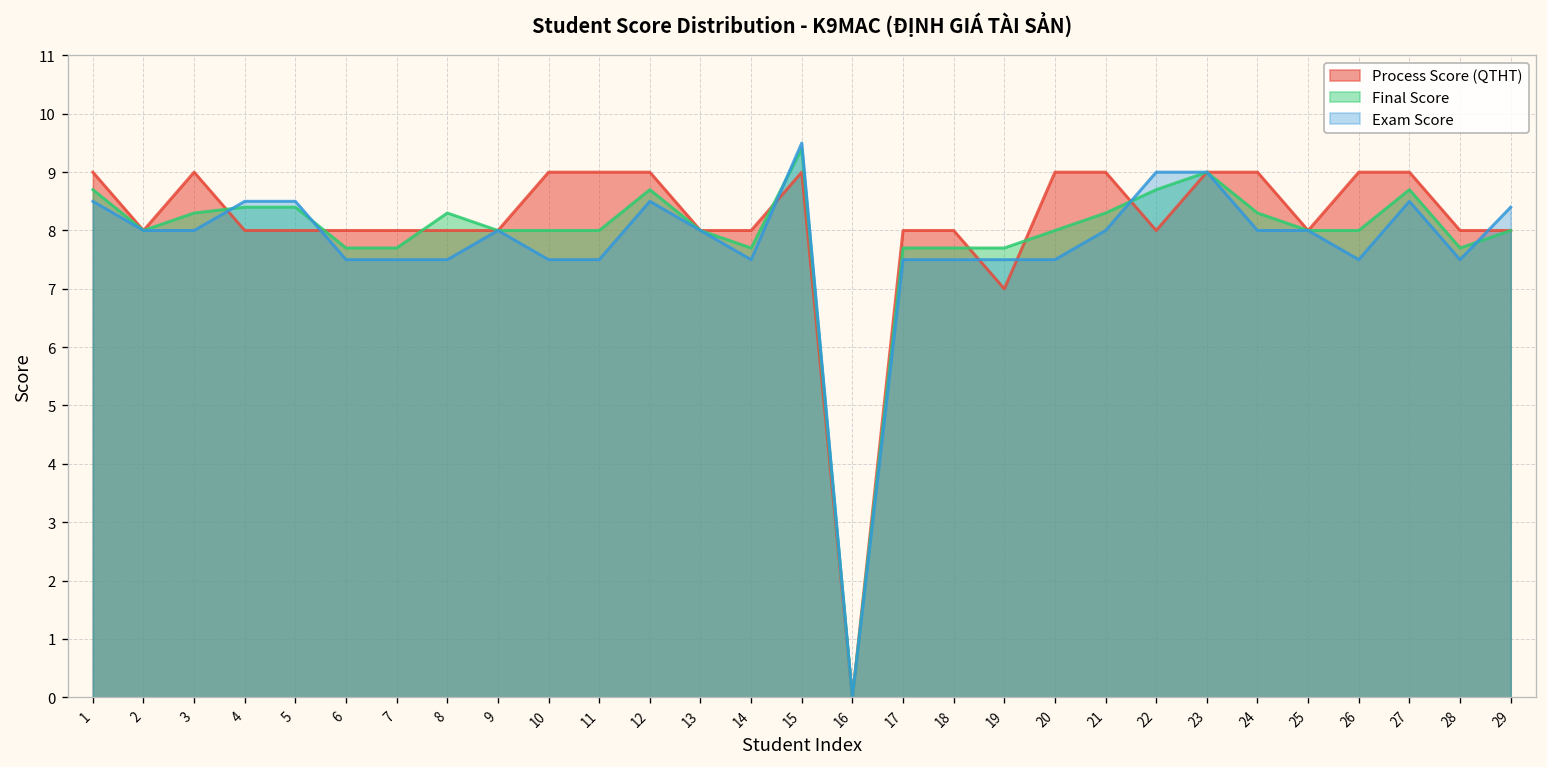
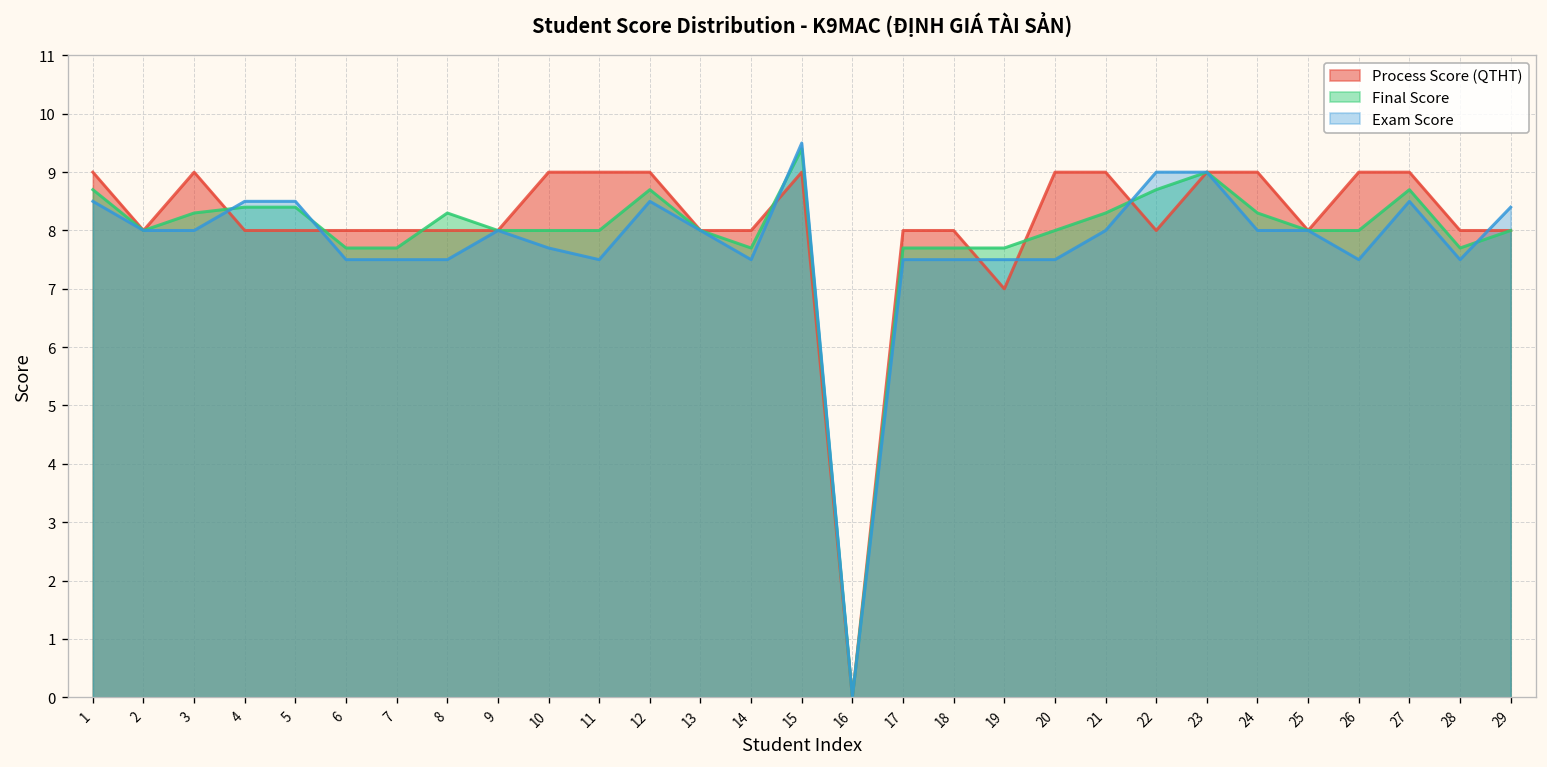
  {
    "Process Score (QTHT)": {
      "1": 9.0,
      "3": 9.0,
      "4": 8.0,
      "5": 8.0,
      "6": 8.0,
      "7": 8.0,
      "8": 8.0,
      "10": 9.0,
      "11": 9.0,
      "12": 9.0,
      "14": 8.0,
      "15": 9.0,
      "17": 8.0,
      "18": 8.0,
      "19": 7.0,
      "20": 9.0,
      "21": 9.0,
      "22": 8.0,
      "24": 9.0,
      "26": 9.0,
      "27": 9.0,
      "28": 8.0
    },
    "Final Score": {
      "1": 8.7,
      "3": 8.3,
      "4": 8.4,
      "5": 8.4,
      "6": 7.7,
      "7": 7.7,
      "8": 8.3,
      "10": 8.0,
      "11": 8.0,
      "12": 8.7,
      "14": 7.7,
      "15": 9.4,
      "17": 7.7,
      "18": 7.7,
      "19": 7.7,
      "20": 8.0,
      "21": 8.3,
      "22": 8.7,
      "24": 8.3,
      "26": 8.0,
      "27": 8.7,
      "28": 7.7
    },
    "Exam Score": {
      "1": 8.5,
      "3": 8.0,
      "4": 8.5,
      "5": 8.5,
      "6": 7.5,
      "7": 7.5,
      "8": 7.5,
-     "10": 7.5,
+     "10": 7.7,
      "11": 7.5,
      "12": 8.5,
      "14": 7.5,
      "15": 9.5,
      "17": 7.5,
      "18": 7.5,
      "19": 7.5,
      "20": 7.5,
      "21": 8.0,
      "22": 9.0,
      "24": 8.0,
      "26": 7.5,
      "27": 8.5,
      "28": 7.5,
      "29": 8.4
    }
  }
